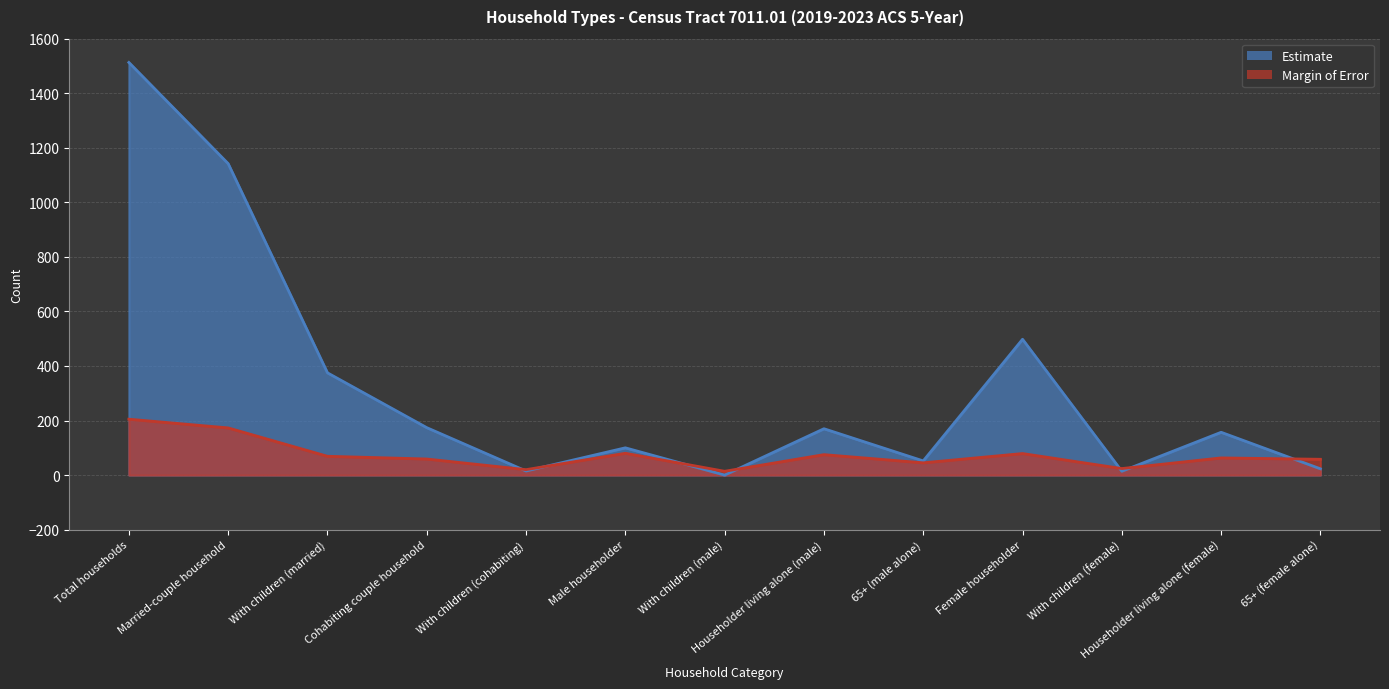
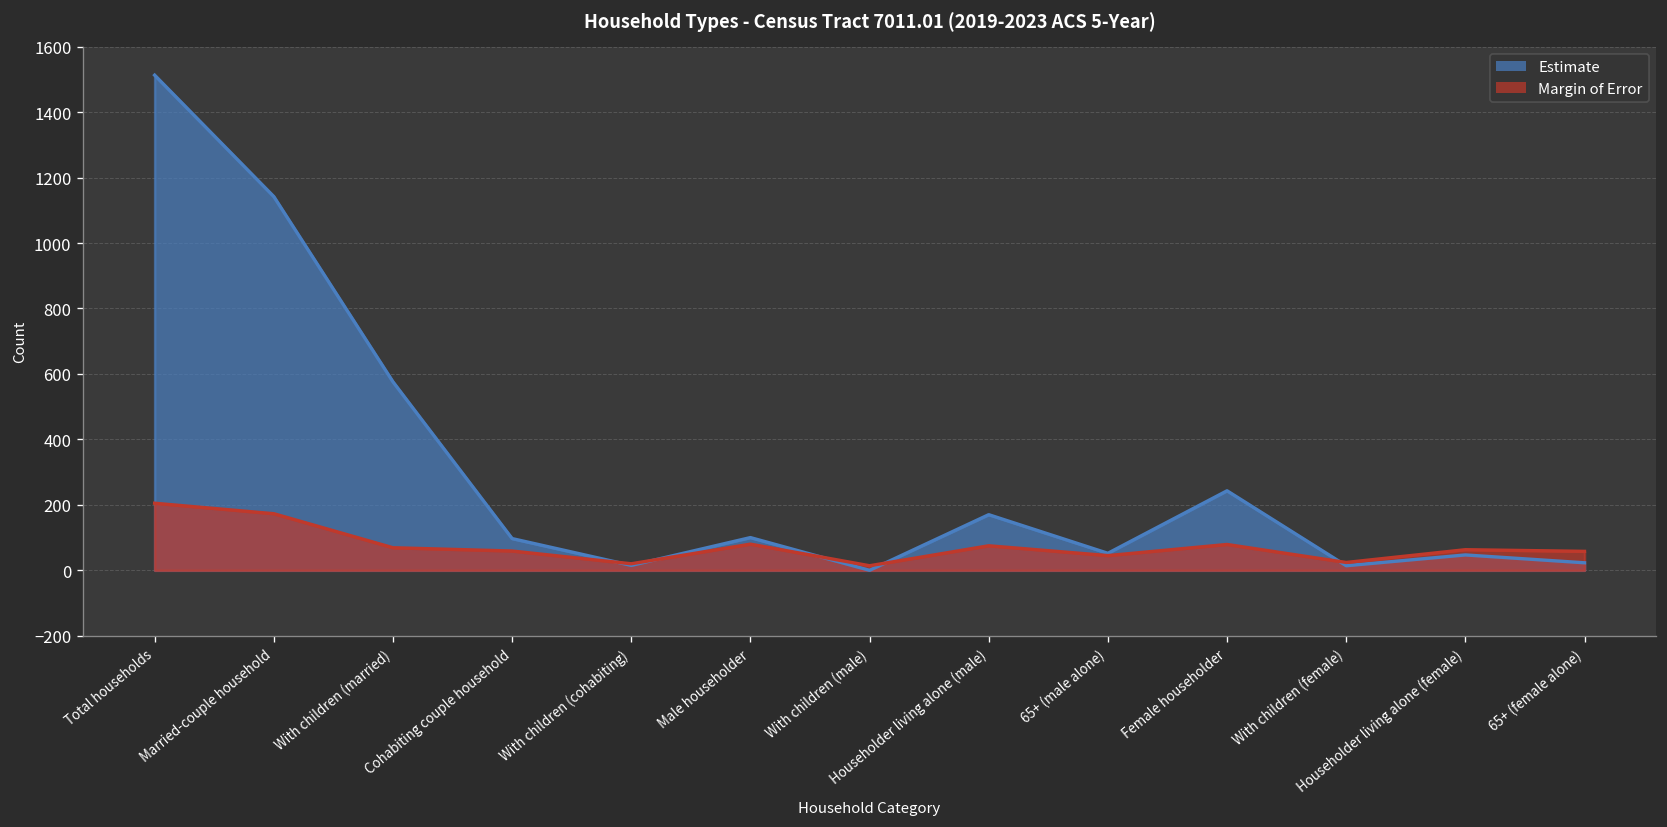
  {
    "Estimate": {
      "Total households": 1510,
      "Married-couple household": 1140,
-     "With children (married)": 380,
-     "Cohabiting couple household": 170,
+     "With children (married)": 580,
+     "Cohabiting couple household": 100,
      "Male householder": 100,
      "With children (male)": 0,
      "Householder living alone (male)": 170,
-     "Female householder": 500,
+     "Female householder": 240,
      "With children (female)": 10,
-     "Householder living alone (female)": 160,
+     "Householder living alone (female)": 50,
      "65+ (female alone)": 20
    },
    "Margin of Error": {
      "Total households": 210,
      "Married-couple household": 170,
      "With children (married)": 70,
      "Cohabiting couple household": 60,
      "Male householder": 80,
      "With children (male)": 10,
      "Householder living alone (male)": 80,
      "Female householder": 80,
      "With children (female)": 20,
      "Householder living alone (female)": 60,
      "65+ (female alone)": 60
    }
  }
